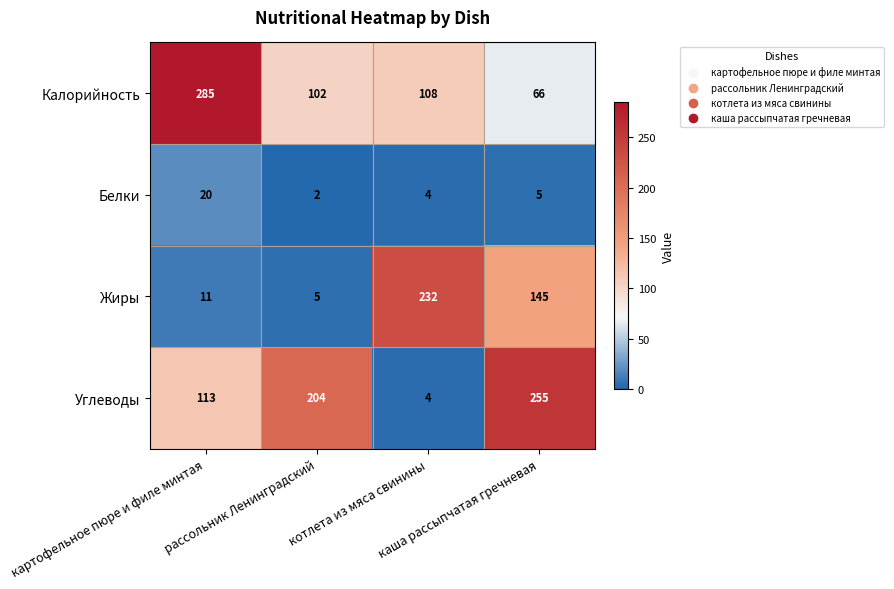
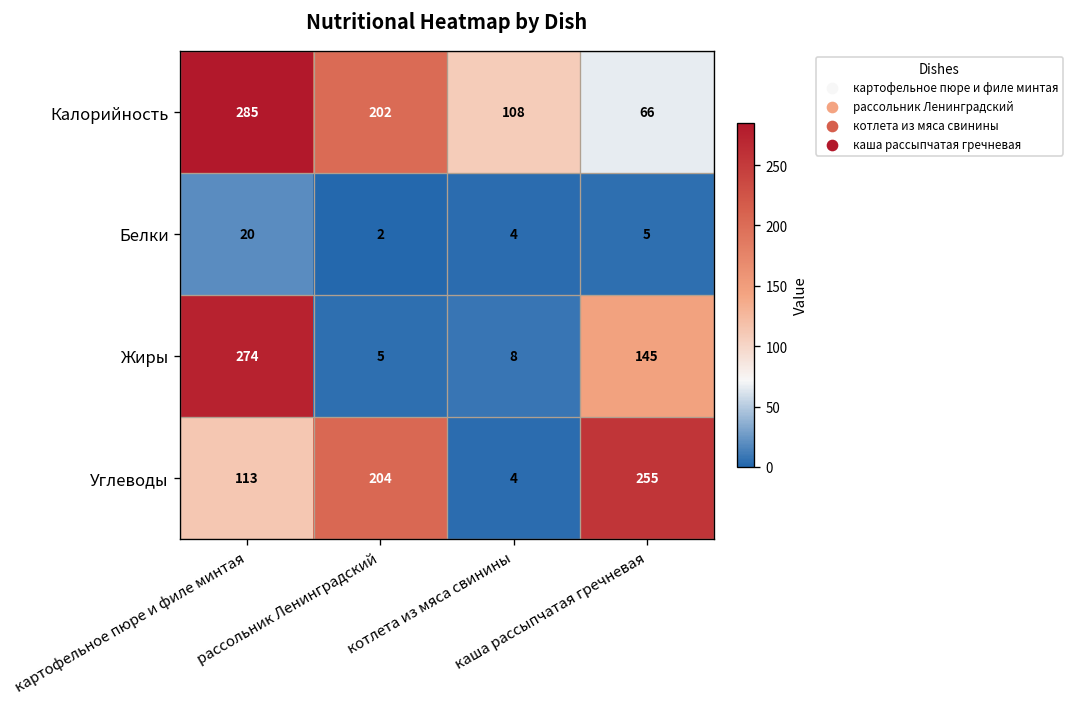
  {
    "Калорийность": {
      "картофельное пюре и филе минтая": 285,
-     "рассольник Ленинградский": 102,
+     "рассольник Ленинградский": 202,
      "котлета из мяса свинины": 108,
      "каша рассыпчатая гречневая": 66
    },
    "Белки": {
      "картофельное пюре и филе минтая": 20,
      "рассольник Ленинградский": 2,
      "котлета из мяса свинины": 4,
      "каша рассыпчатая гречневая": 5
    },
    "Жиры": {
-     "картофельное пюре и филе минтая": 11,
+     "картофельное пюре и филе минтая": 274,
      "рассольник Ленинградский": 5,
-     "котлета из мяса свинины": 232,
+     "котлета из мяса свинины": 8,
      "каша рассыпчатая гречневая": 145
    },
    "Углеводы": {
      "картофельное пюре и филе минтая": 113,
      "рассольник Ленинградский": 204,
      "котлета из мяса свинины": 4,
      "каша рассыпчатая гречневая": 255
    }
  }
